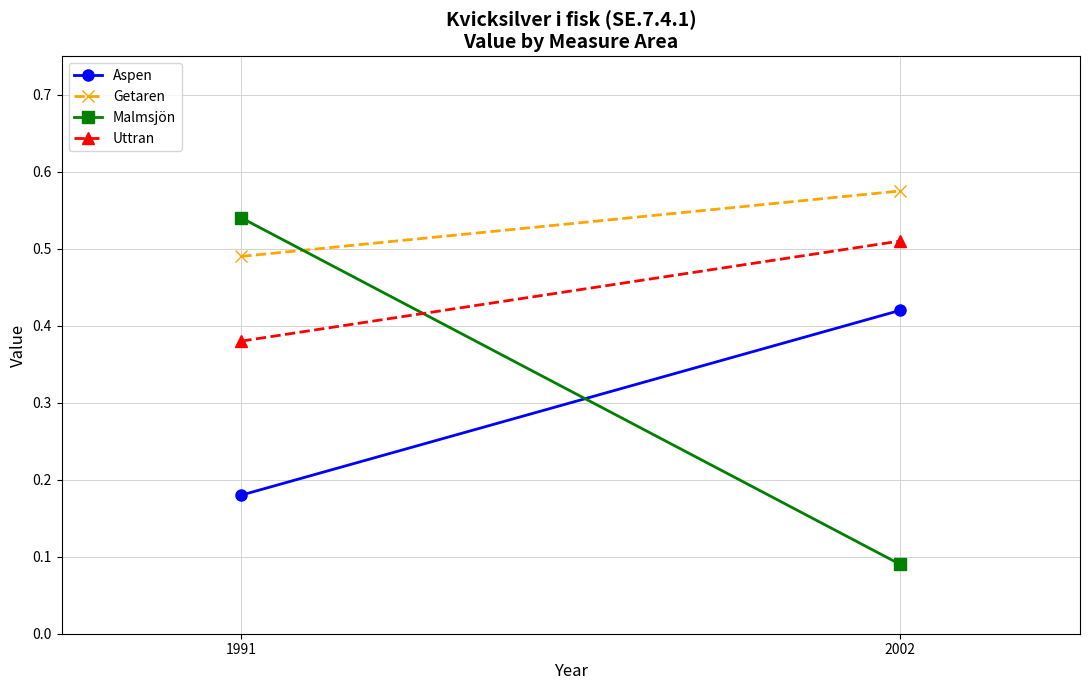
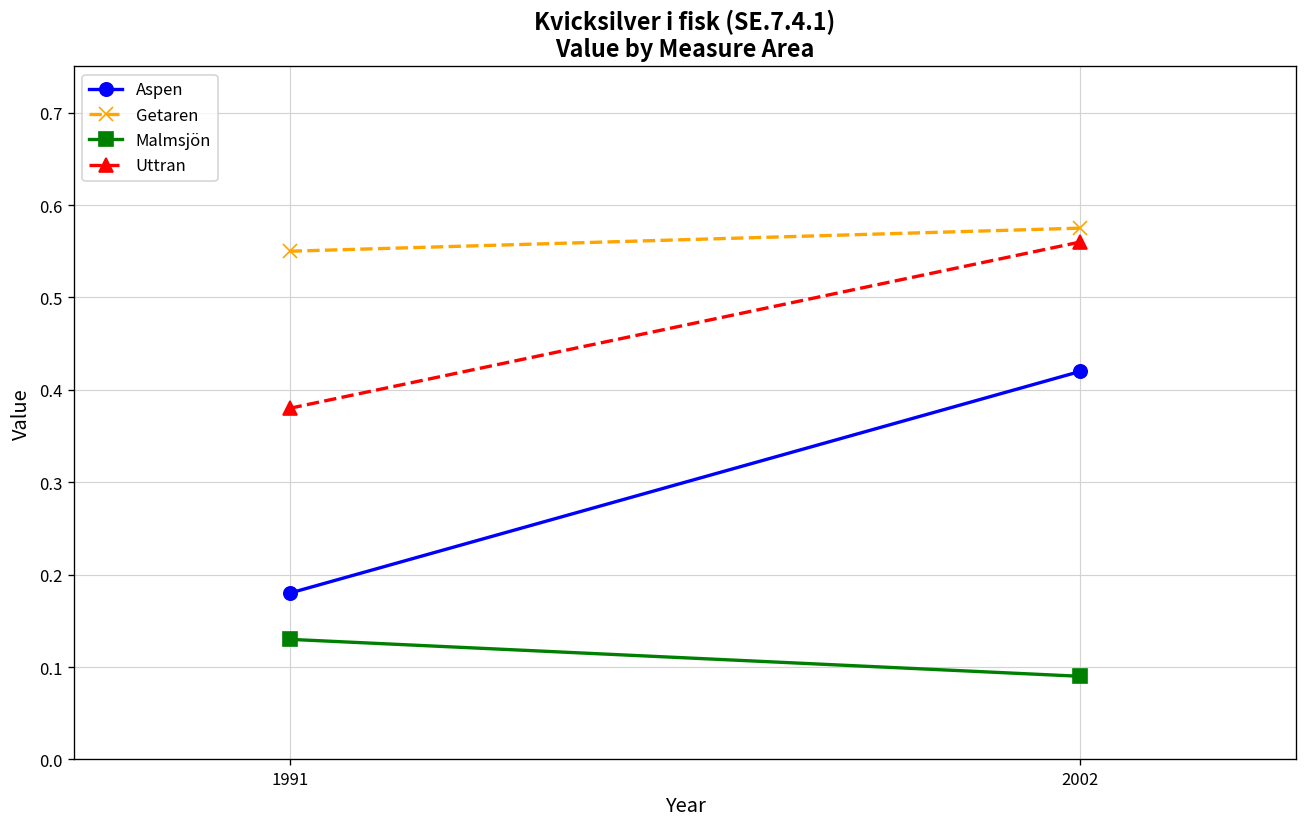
  {
    "Aspen": {
      "1991": 0.18,
      "2002": 0.42
    },
    "Getaren": {
-     "1991": 0.49,
+     "1991": 0.55,
      "2002": 0.58
    },
    "Malmsjön": {
-     "1991": 0.54,
+     "1991": 0.13,
      "2002": 0.09
    },
    "Uttran": {
      "1991": 0.38,
-     "2002": 0.51
+     "2002": 0.56
    }
  }
